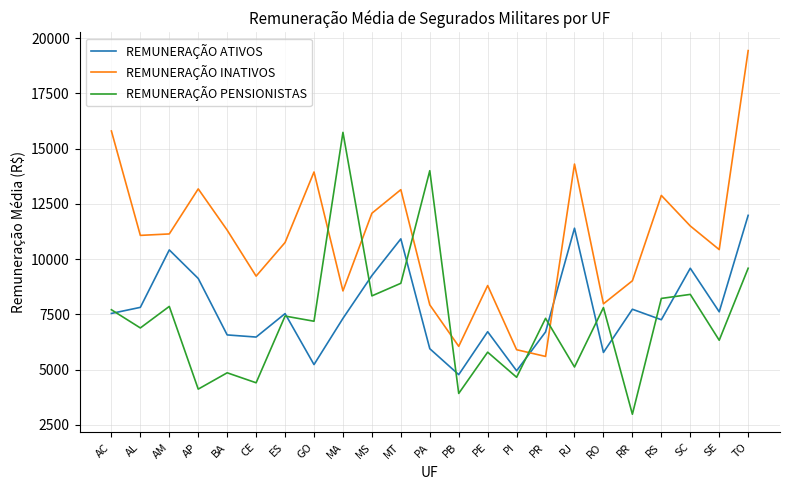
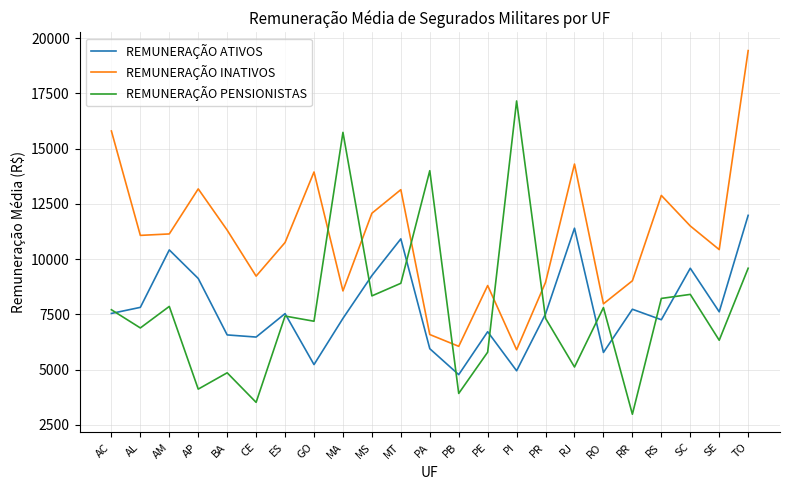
  {
    "REMUNERAÇÃO ATIVOS": {
      "AC": 7500,
      "AL": 7800,
      "AM": 10400,
      "AP": 9100,
      "BA": 6600,
      "CE": 6500,
      "GO": 5200,
      "MA": 7300,
      "MS": 9300,
      "MT": 10900,
      "PA": 5900,
      "PB": 4800,
      "PE": 6700,
      "PI": 5000,
-     "PR": 6700,
+     "PR": 7500,
      "RJ": 11400,
      "RO": 5800,
      "RR": 7700,
      "RS": 7300,
      "SC": 9600,
      "SE": 7600,
      "TO": 12000
    },
    "REMUNERAÇÃO INATIVOS": {
      "AC": 15800,
      "AL": 11100,
      "AM": 11100,
      "AP": 13200,
      "BA": 11300,
      "CE": 9200,
      "ES": 10800,
      "GO": 13900,
      "MA": 8600,
      "MS": 12100,
      "MT": 13100,
-     "PA": 7900,
+     "PA": 6600,
      "PB": 6100,
      "PE": 8800,
      "PI": 5900,
-     "PR": 5600,
+     "PR": 9000,
      "RJ": 14300,
      "RO": 8000,
      "RR": 9000,
      "RS": 12900,
      "SC": 11500,
      "SE": 10400,
      "TO": 19400
    },
    "REMUNERAÇÃO PENSIONISTAS": {
      "AC": 7700,
      "AL": 6900,
      "AM": 7900,
      "AP": 4100,
      "BA": 4900,
-     "CE": 4400,
+     "CE": 3500,
      "GO": 7200,
      "MA": 15700,
      "MS": 8300,
      "MT": 8900,
      "PA": 14000,
      "PB": 3900,
      "PE": 5800,
-     "PI": 4700,
+     "PI": 17200,
      "PR": 7300,
      "RJ": 5100,
      "RO": 7800,
      "RR": 3000,
      "RS": 8200,
      "SC": 8400,
      "SE": 6300,
      "TO": 9600
    }
  }
